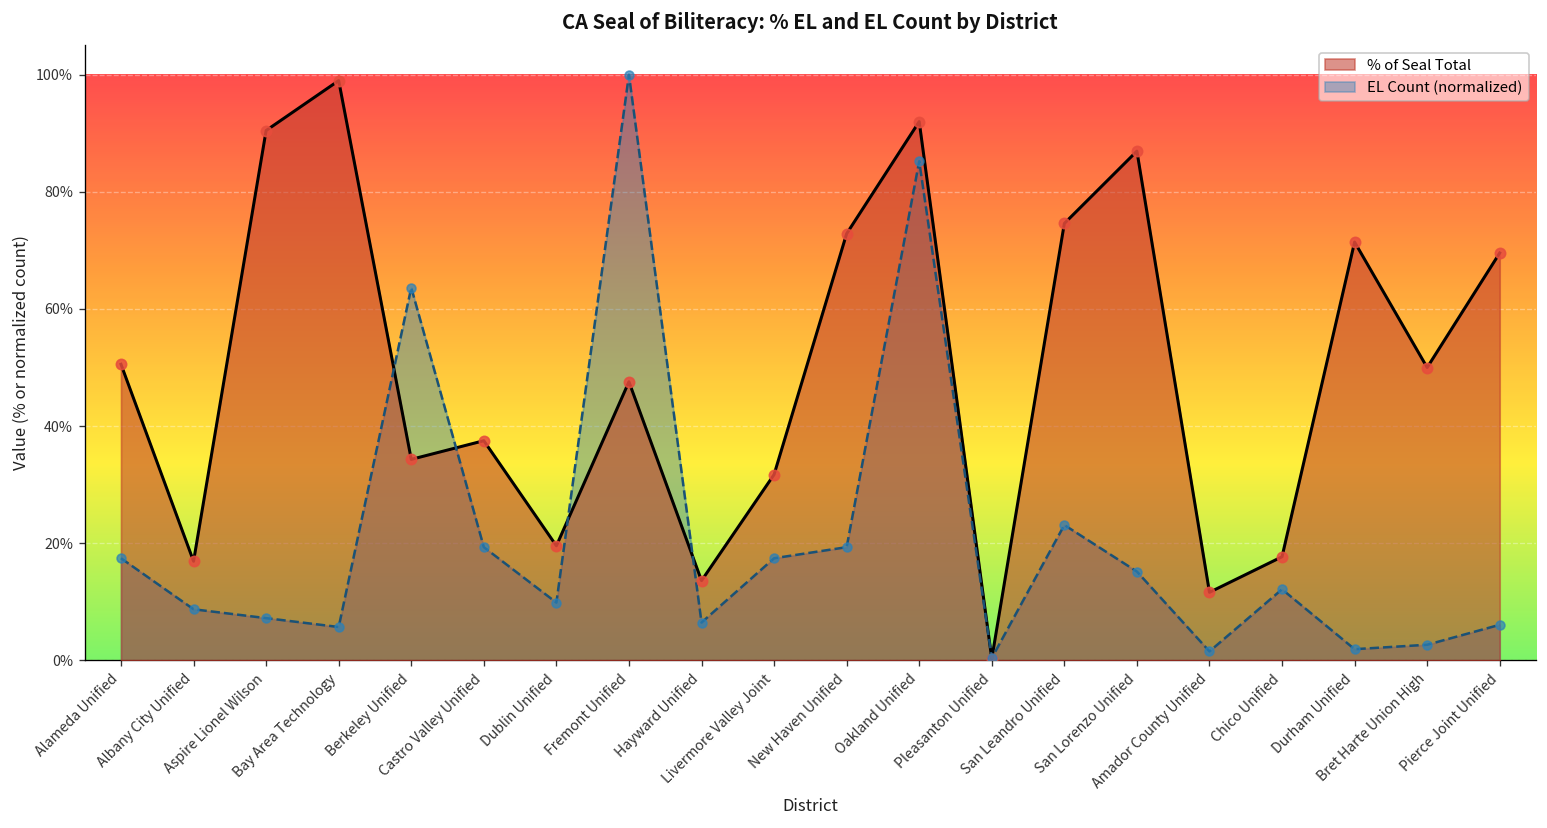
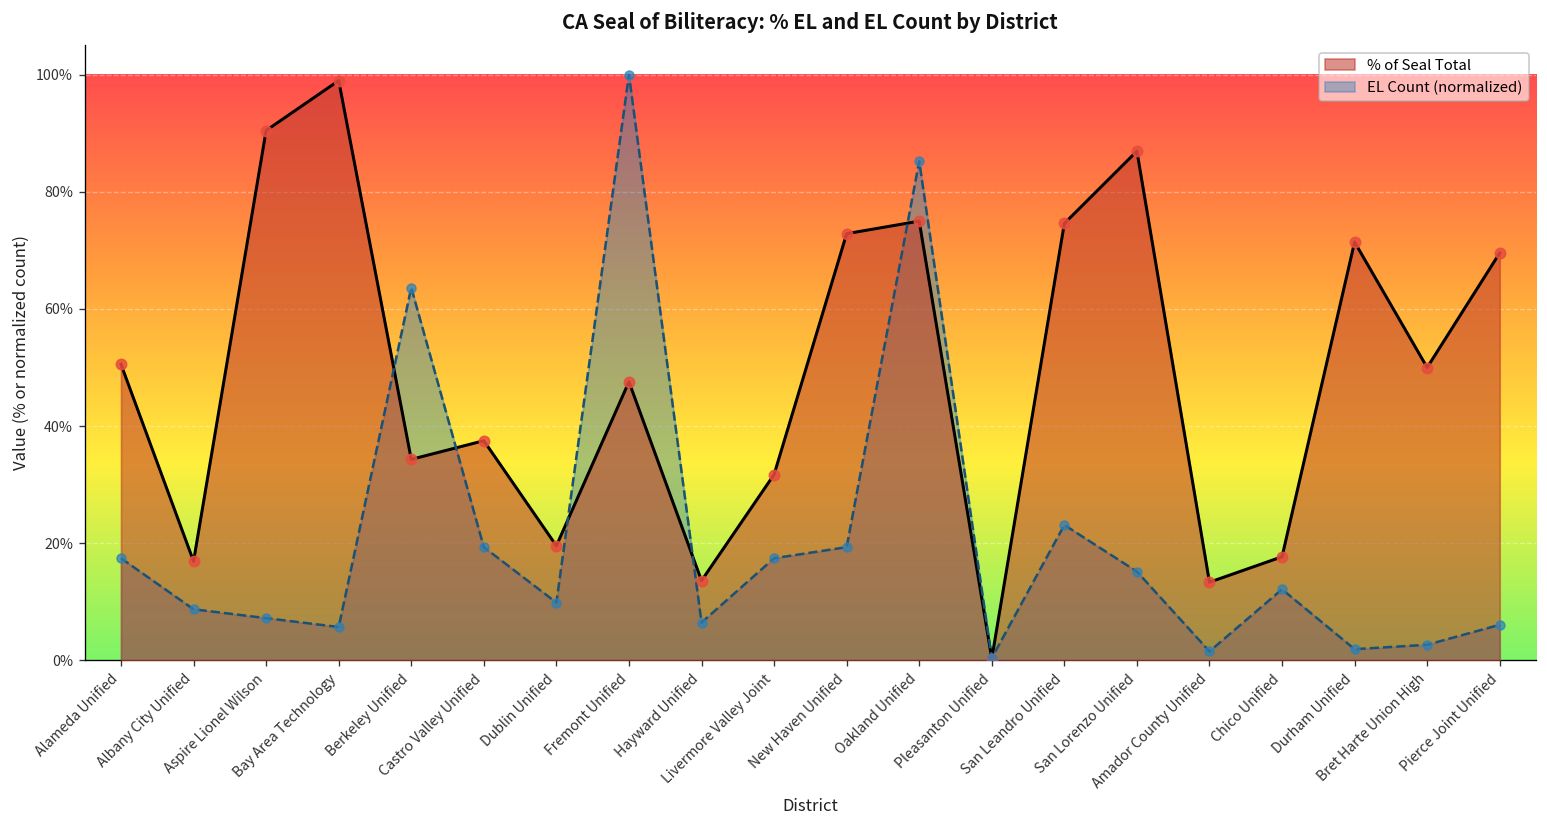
  {
    "% of Seal Total": {
      "Alameda Unified": "51%",
      "Albany City Unified": "17%",
      "Aspire Lionel Wilson": "90%",
      "Bay Area Technology": "99%",
      "Berkeley Unified": "34%",
      "Castro Valley Unified": "38%",
      "Dublin Unified": "20%",
      "Fremont Unified": "48%",
      "Hayward Unified": "14%",
      "Livermore Valley Joint": "32%",
      "New Haven Unified": "73%",
-     "Oakland Unified": "92%",
+     "Oakland Unified": "75%",
      "San Leandro Unified": "75%",
      "San Lorenzo Unified": "87%",
-     "Amador County Unified": "12%",
+     "Amador County Unified": "13%",
      "Chico Unified": "18%",
      "Durham Unified": "71%",
      "Bret Harte Union High": "50%",
      "Pierce Joint Unified": "70%"
    },
    "EL Count (normalized)": {
      "Alameda Unified": "17%",
      "Albany City Unified": "9%",
      "Aspire Lionel Wilson": "7%",
      "Bay Area Technology": "6%",
      "Berkeley Unified": "64%",
      "Castro Valley Unified": "19%",
      "Dublin Unified": "10%",
      "Fremont Unified": "100%",
      "Hayward Unified": "6%",
      "Livermore Valley Joint": "17%",
      "New Haven Unified": "19%",
      "Oakland Unified": "85%",
      "San Leandro Unified": "23%",
      "San Lorenzo Unified": "15%",
      "Amador County Unified": "2%",
      "Chico Unified": "12%",
      "Durham Unified": "2%",
      "Bret Harte Union High": "3%",
      "Pierce Joint Unified": "6%"
    }
  }
